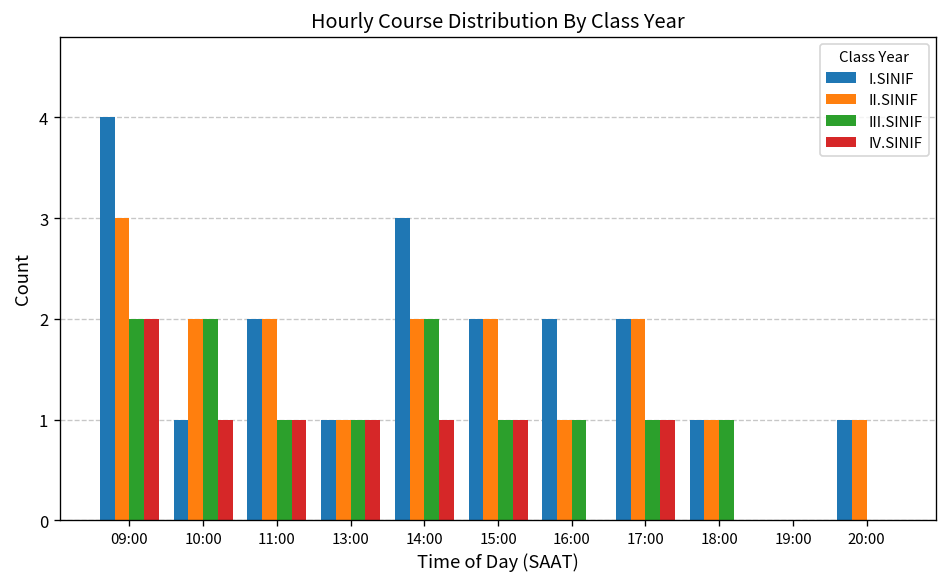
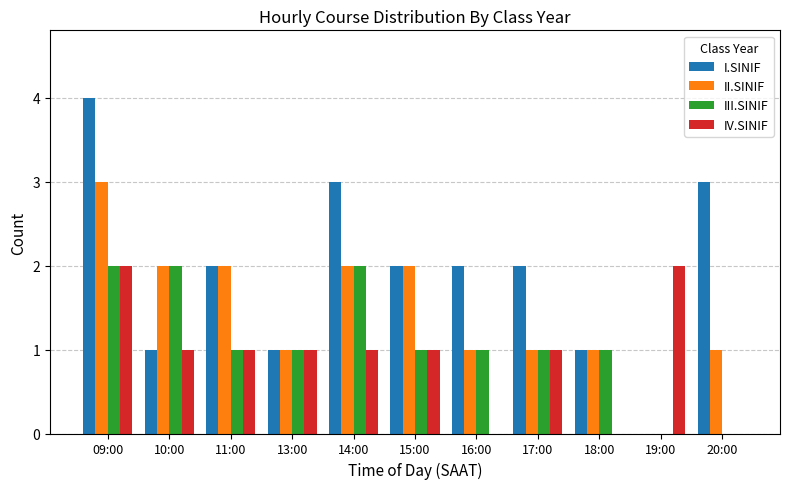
  {
    "I.SINIF": {
      "09:00": 4,
      "10:00": 1,
      "11:00": 2,
      "13:00": 1,
      "14:00": 3,
      "15:00": 2,
      "16:00": 2,
      "17:00": 2,
      "18:00": 1,
      "19:00": 0,
-     "20:00": 1
+     "20:00": 3
    },
    "II.SINIF": {
      "09:00": 3,
      "10:00": 2,
      "11:00": 2,
      "13:00": 1,
      "14:00": 2,
      "15:00": 2,
      "16:00": 1,
-     "17:00": 2,
+     "17:00": 1,
      "18:00": 1,
      "19:00": 0,
      "20:00": 1
    },
    "III.SINIF": {
      "09:00": 2,
      "10:00": 2,
      "11:00": 1,
      "13:00": 1,
      "14:00": 2,
      "15:00": 1,
      "16:00": 1,
      "17:00": 1,
      "18:00": 1,
      "19:00": 0,
      "20:00": 0
    },
    "IV.SINIF": {
      "09:00": 2,
      "10:00": 1,
      "11:00": 1,
      "13:00": 1,
      "14:00": 1,
      "15:00": 1,
      "16:00": 0,
      "17:00": 1,
      "18:00": 0,
-     "19:00": 0,
+     "19:00": 2,
      "20:00": 0
    }
  }
